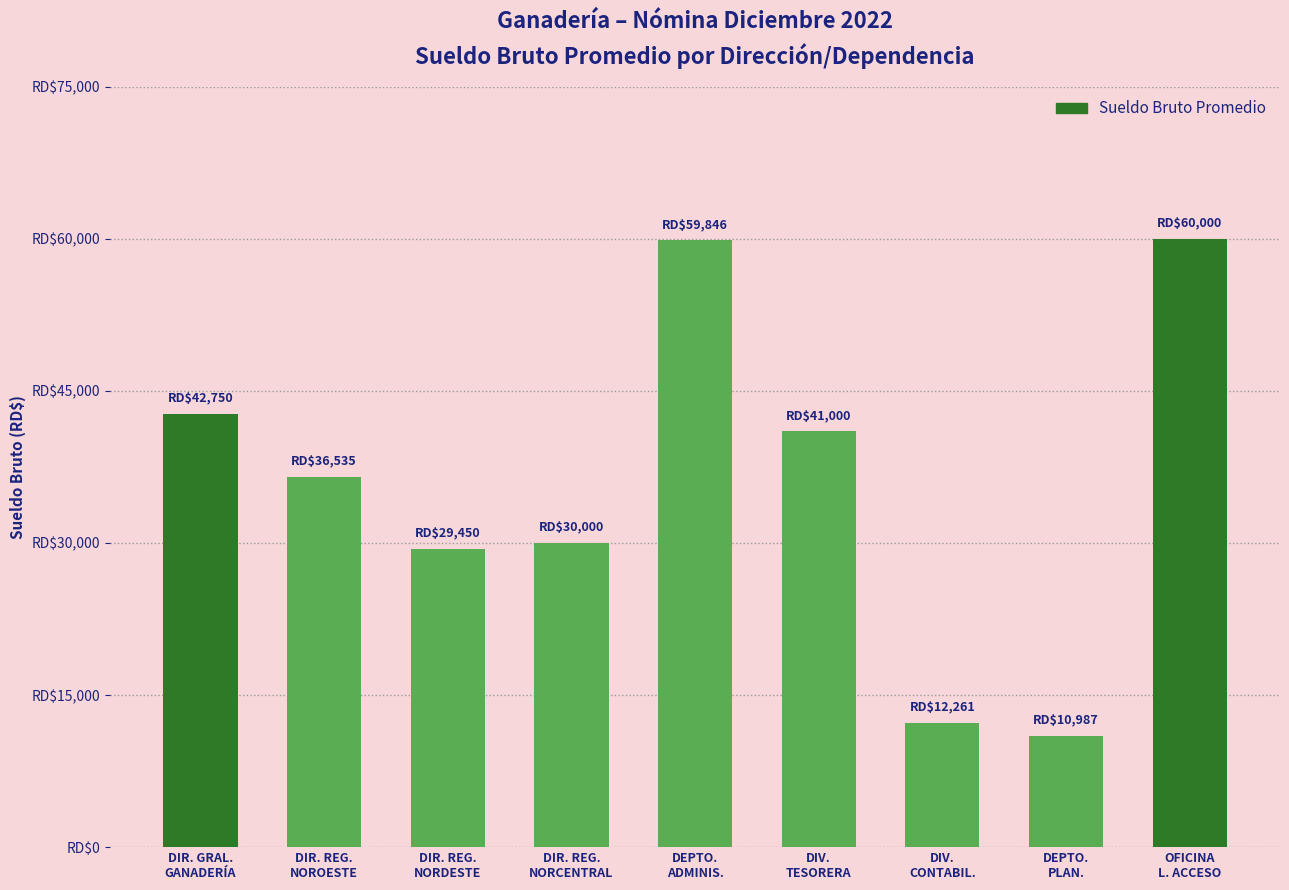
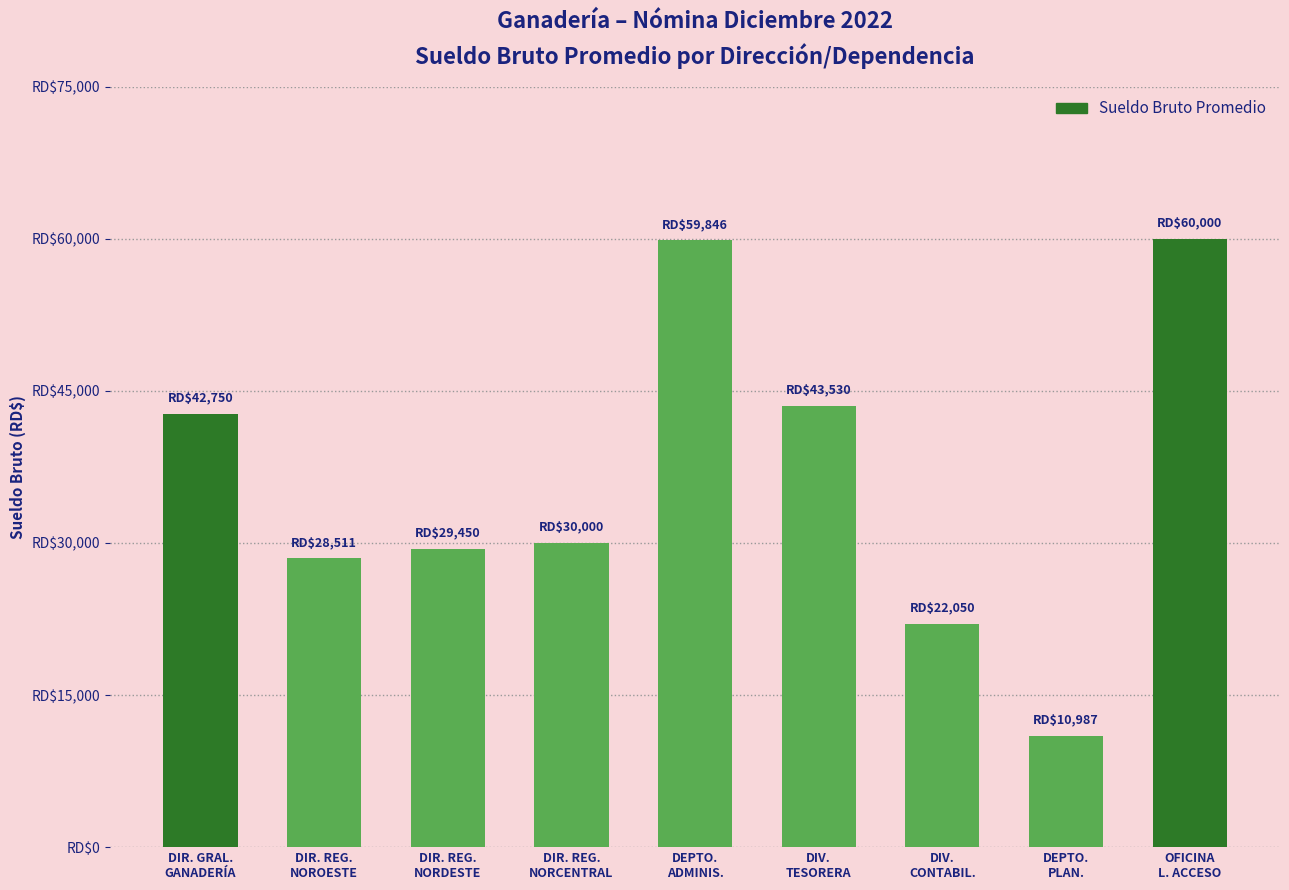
  {
    "DIR. GRAL. GANADERÍA": "$42,750",
-   "DIR. REG. NOROESTE": "$36,535",
+   "DIR. REG. NOROESTE": "$28,511",
    "DIR. REG. NORDESTE": "$29,450",
    "DIR. REG. NORCENTRAL": "$30,000",
    "DEPTO. ADMINIS.": "$59,846",
-   "DIV. TESORERA": "$41,000",
-   "DIV. CONTABIL.": "$12,261",
+   "DIV. TESORERA": "$43,530",
+   "DIV. CONTABIL.": "$22,050",
    "DEPTO. PLAN.": "$10,987",
    "OFICINA L. ACCESO": "$60,000"
  }
